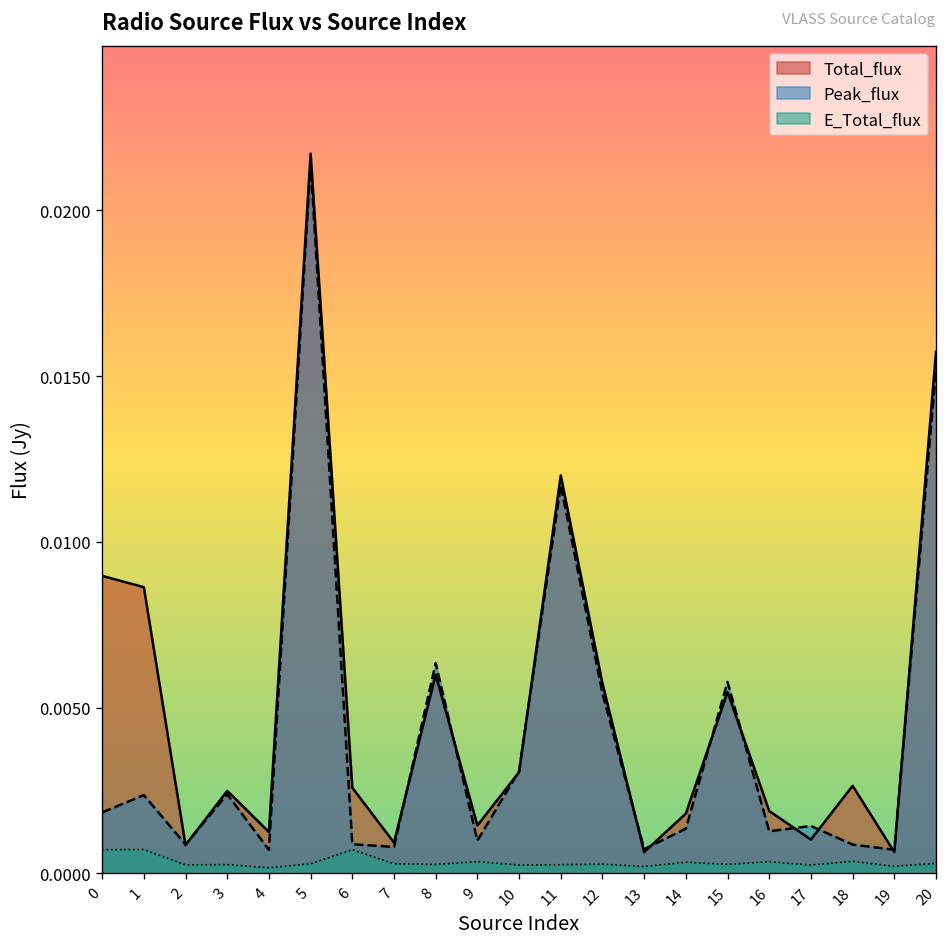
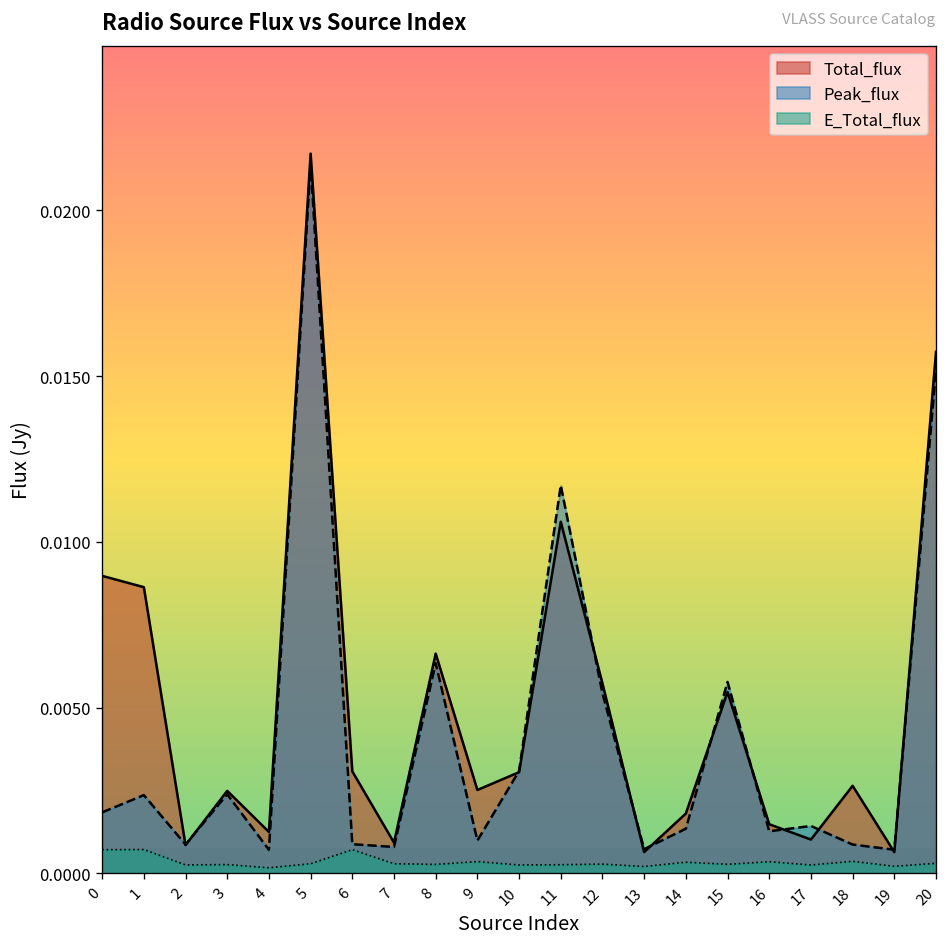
  {
    "Total_flux": {
      "0": 0.0090,
      "1": 0.0086,
      "3": 0.0025,
      "4": 0.0012,
      "5": 0.0217,
-     "6": 0.0026,
+     "6": 0.0031,
      "7": 0.0009,
-     "8": 0.0060,
-     "9": 0.0014,
-     "11": 0.0120,
+     "8": 0.0066,
+     "9": 0.0025,
+     "11": 0.0106,
      "12": 0.0057,
      "14": 0.0018,
      "15": 0.0055,
-     "16": 0.0019,
+     "16": 0.0015,
      "17": 0.0010,
      "18": 0.0026,
      "20": 0.0157
    }
  }
